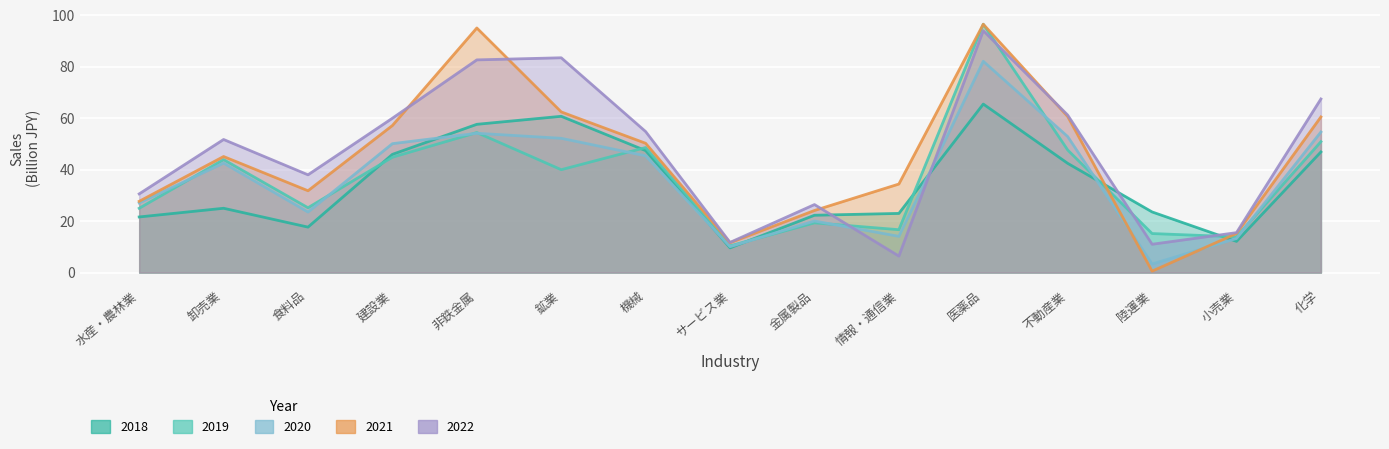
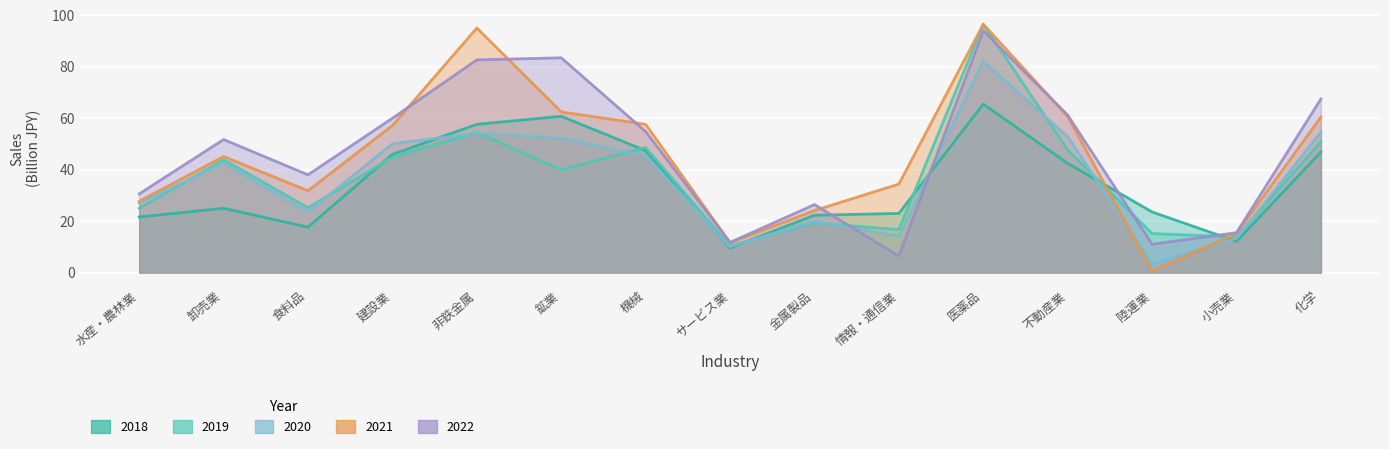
  {
    "2021": {
      "卸売業": 45,
      "食料品": 32,
      "建設業": 57,
      "非鉄金属": 95,
      "鉱業": 62,
-     "機械": 50,
+     "機械": 58,
      "金属製品": 24,
      "情報・通信業": 34,
      "陸運業": 1,
      "化学": 61
    }
  }
